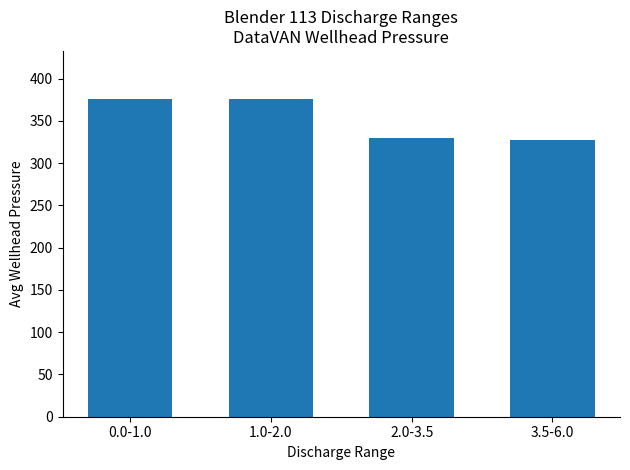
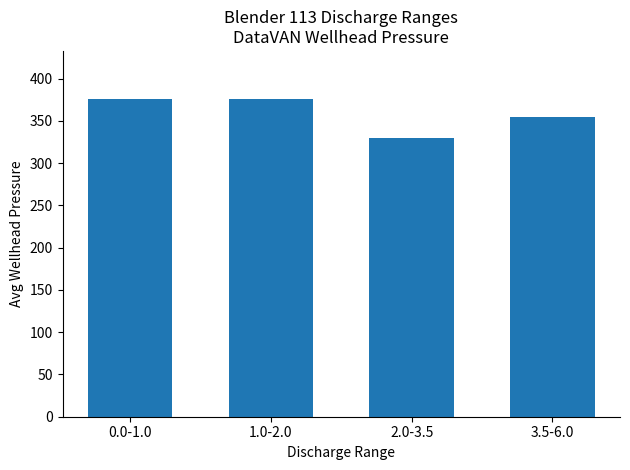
  {
    "0.0-1.0": 380,
    "1.0-2.0": 380,
    "2.0-3.5": 330,
-   "3.5-6.0": 330
+   "3.5-6.0": 350
  }
